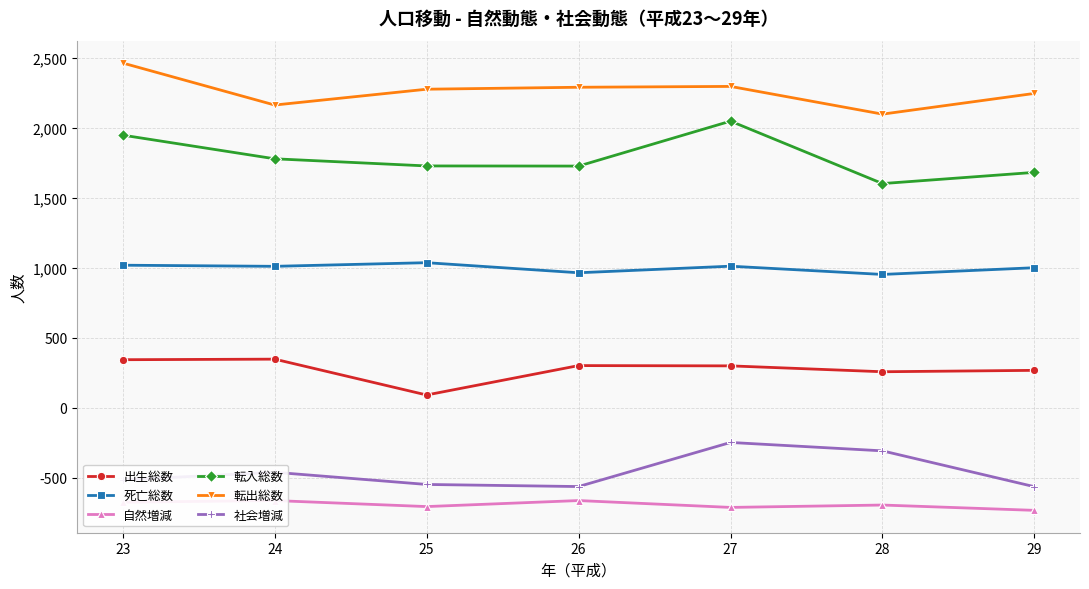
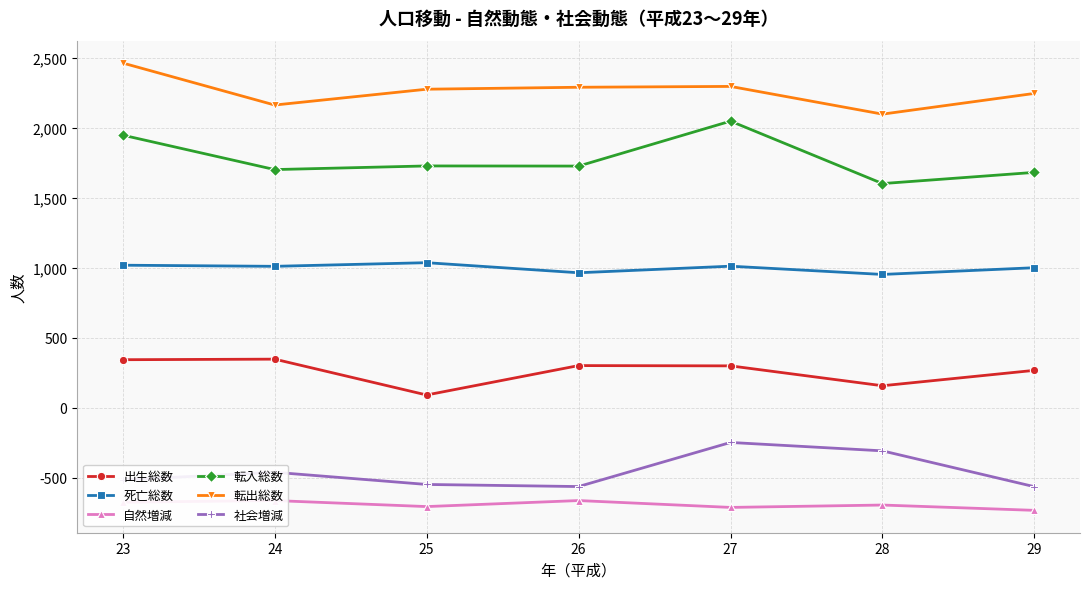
  {
    "出生総数": {
      "23": "340",
      "24": "350",
      "25": "90",
      "26": "300",
      "27": "300",
-     "28": "260",
+     "28": "160",
      "29": "270"
    },
    "死亡総数": {
      "23": "1,020",
      "24": "1,010",
      "25": "1,040",
      "26": "960",
      "27": "1,010",
      "28": "950",
      "29": "1,000"
    },
    "自然増減": {
      "25": "-710",
      "26": "-660",
      "27": "-710",
      "28": "-700",
      "29": "-730"
    },
    "転入総数": {
      "23": "1,950",
-     "24": "1,780",
+     "24": "1,700",
      "25": "1,730",
      "26": "1,730",
      "27": "2,050",
      "28": "1,600",
      "29": "1,680"
    },
    "転出総数": {
      "23": "2,460",
      "24": "2,160",
      "25": "2,280",
      "26": "2,290",
      "27": "2,300",
      "28": "2,100",
      "29": "2,250"
    },
    "社会増減": {
      "25": "-550",
      "26": "-560",
      "27": "-250",
      "28": "-310",
      "29": "-560"
    }
  }
